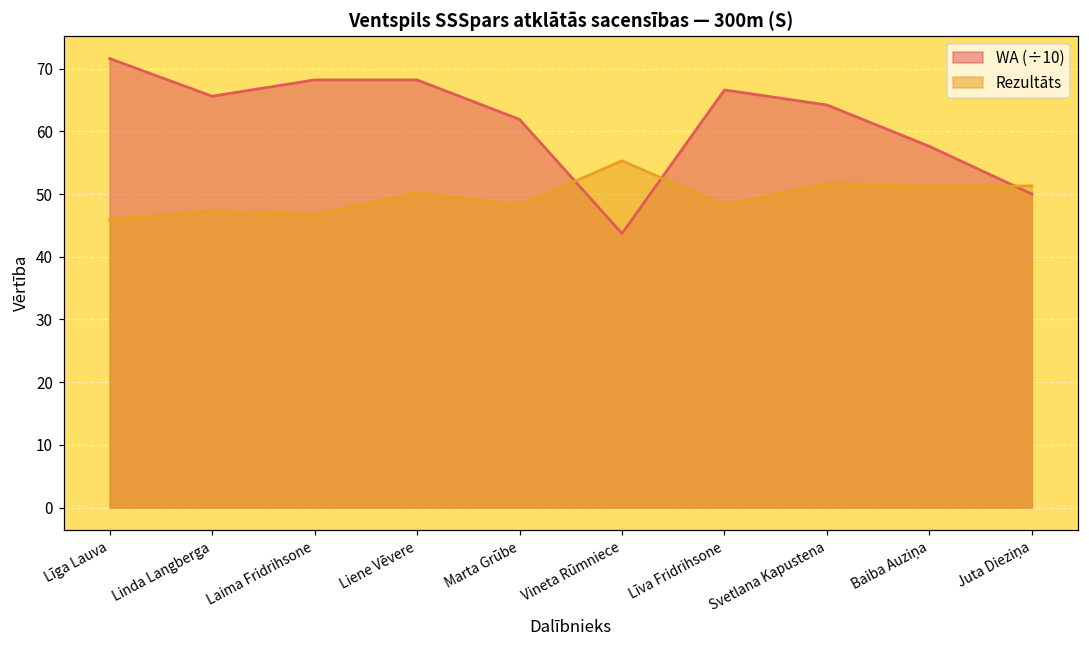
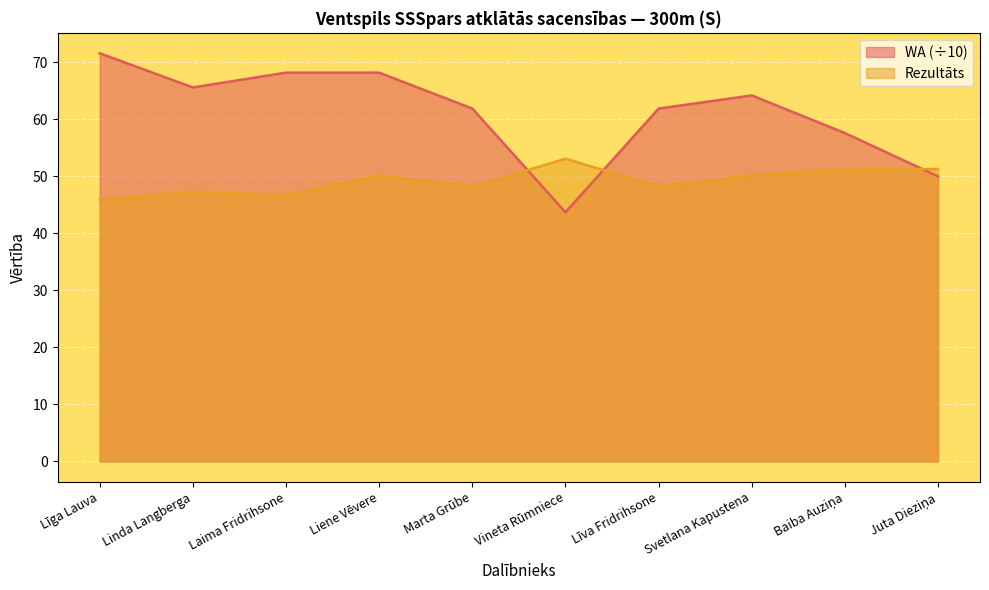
  {
    "WA (÷10)": {
      "Līga Lauva": 72,
      "Linda Langberga": 66,
      "Laima Fridrihsone": 68,
      "Liene Vēvere": 68,
      "Marta Grūbe": 62,
      "Vineta Rūmniece": 44,
-     "Līva Fridrihsone": 67,
+     "Līva Fridrihsone": 62,
      "Svetlana Kapustena": 64,
      "Baiba Auziņa": 58,
      "Juta Dieziņa": 50
    },
    "Rezultāts": {
      "Līga Lauva": 46,
      "Linda Langberga": 47,
      "Laima Fridrihsone": 47,
      "Liene Vēvere": 50,
      "Marta Grūbe": 48,
-     "Vineta Rūmniece": 55,
+     "Vineta Rūmniece": 53,
      "Līva Fridrihsone": 48,
-     "Svetlana Kapustena": 52,
+     "Svetlana Kapustena": 50,
      "Baiba Auziņa": 51,
      "Juta Dieziņa": 51
    }
  }
